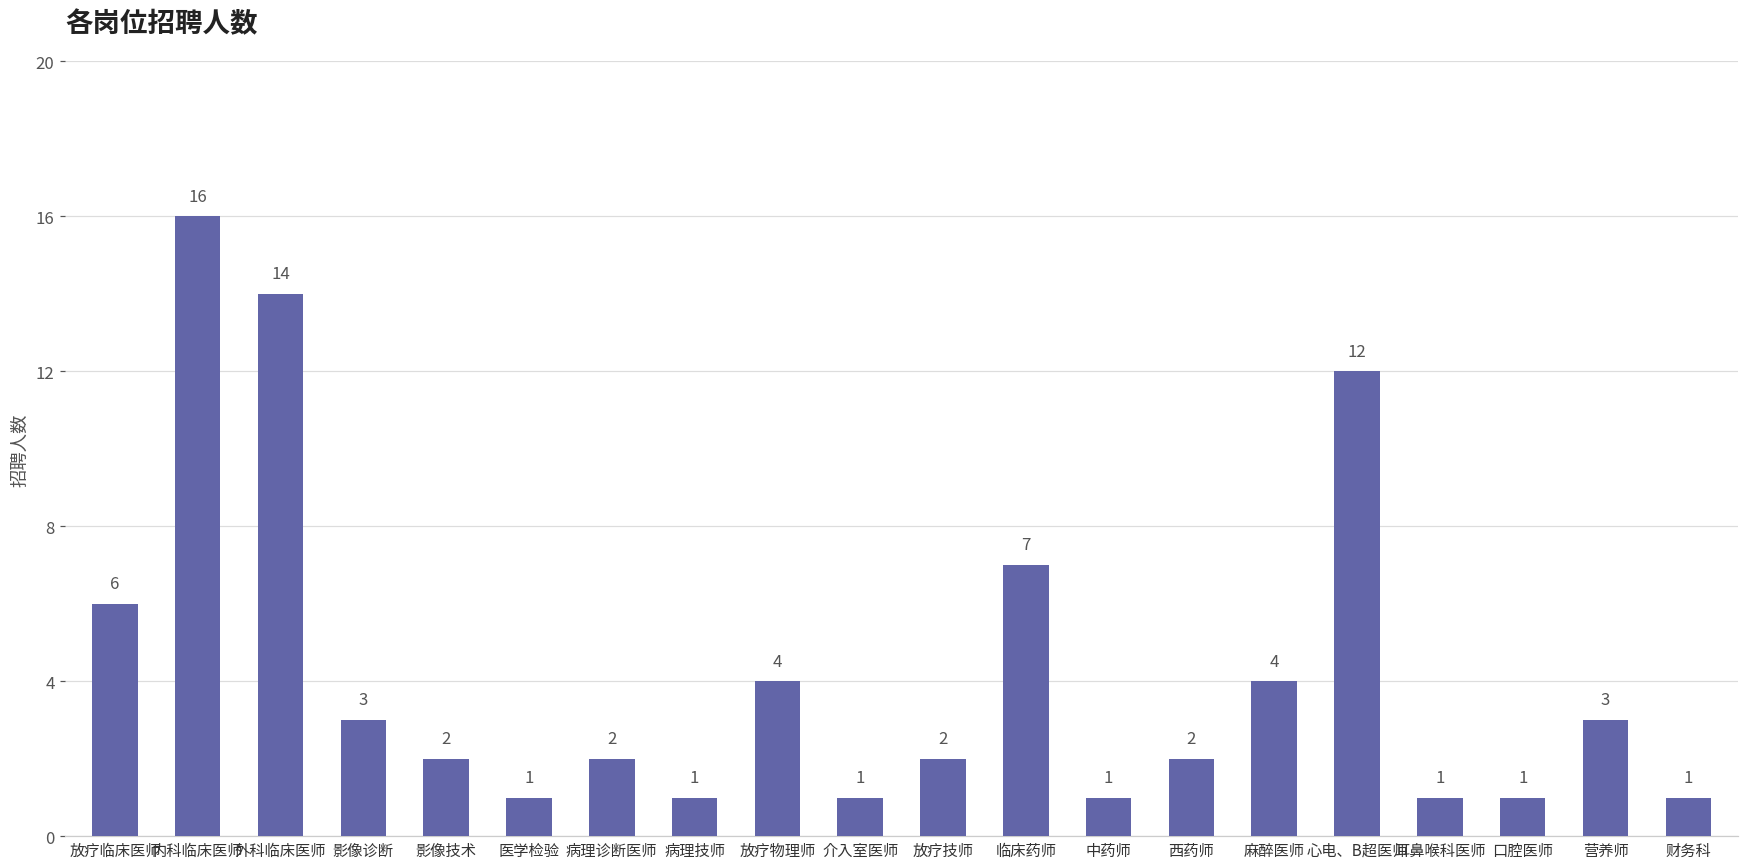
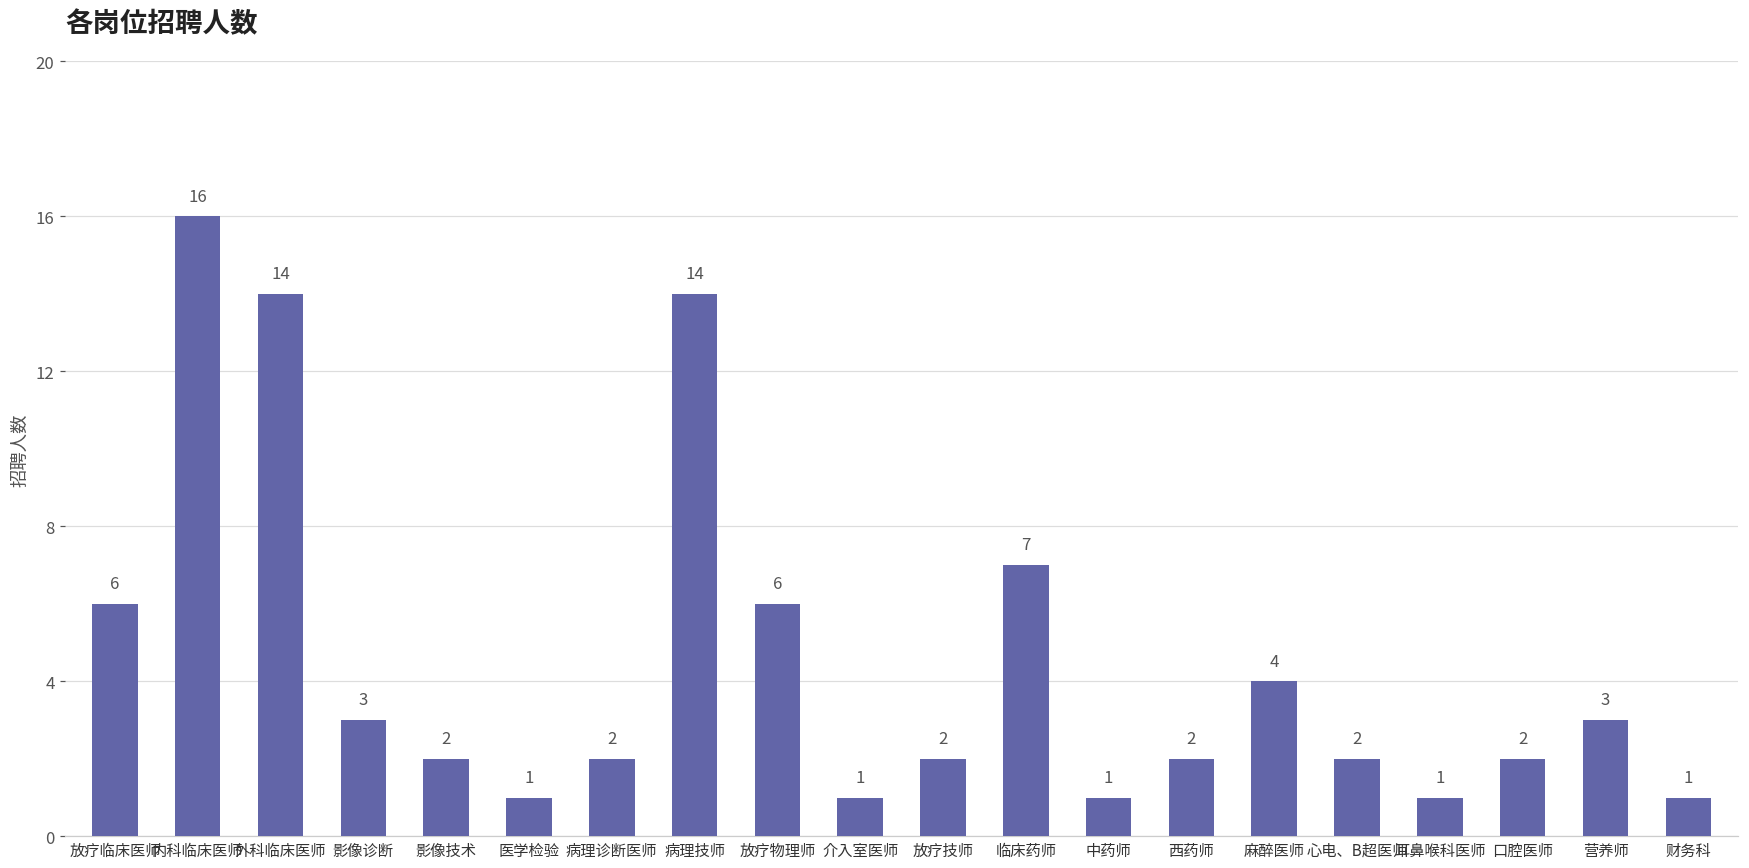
  {
    "放疗临床医师": 6,
    "内科临床医师": 16,
    "外科临床医师": 14,
    "影像诊断": 3,
    "影像技术": 2,
    "医学检验": 1,
    "病理诊断医师": 2,
-   "病理技师": 1,
-   "放疗物理师": 4,
+   "病理技师": 14,
+   "放疗物理师": 6,
    "介入室医师": 1,
    "放疗技师": 2,
    "临床药师": 7,
    "中药师": 1,
    "西药师": 2,
    "麻醉医师": 4,
-   "心电、B超医师": 12,
-   "口腔医师": 1,
+   "心电、B超医师": 2,
+   "口腔医师": 2,
    "营养师": 3,
    "财务科": 1
  }
